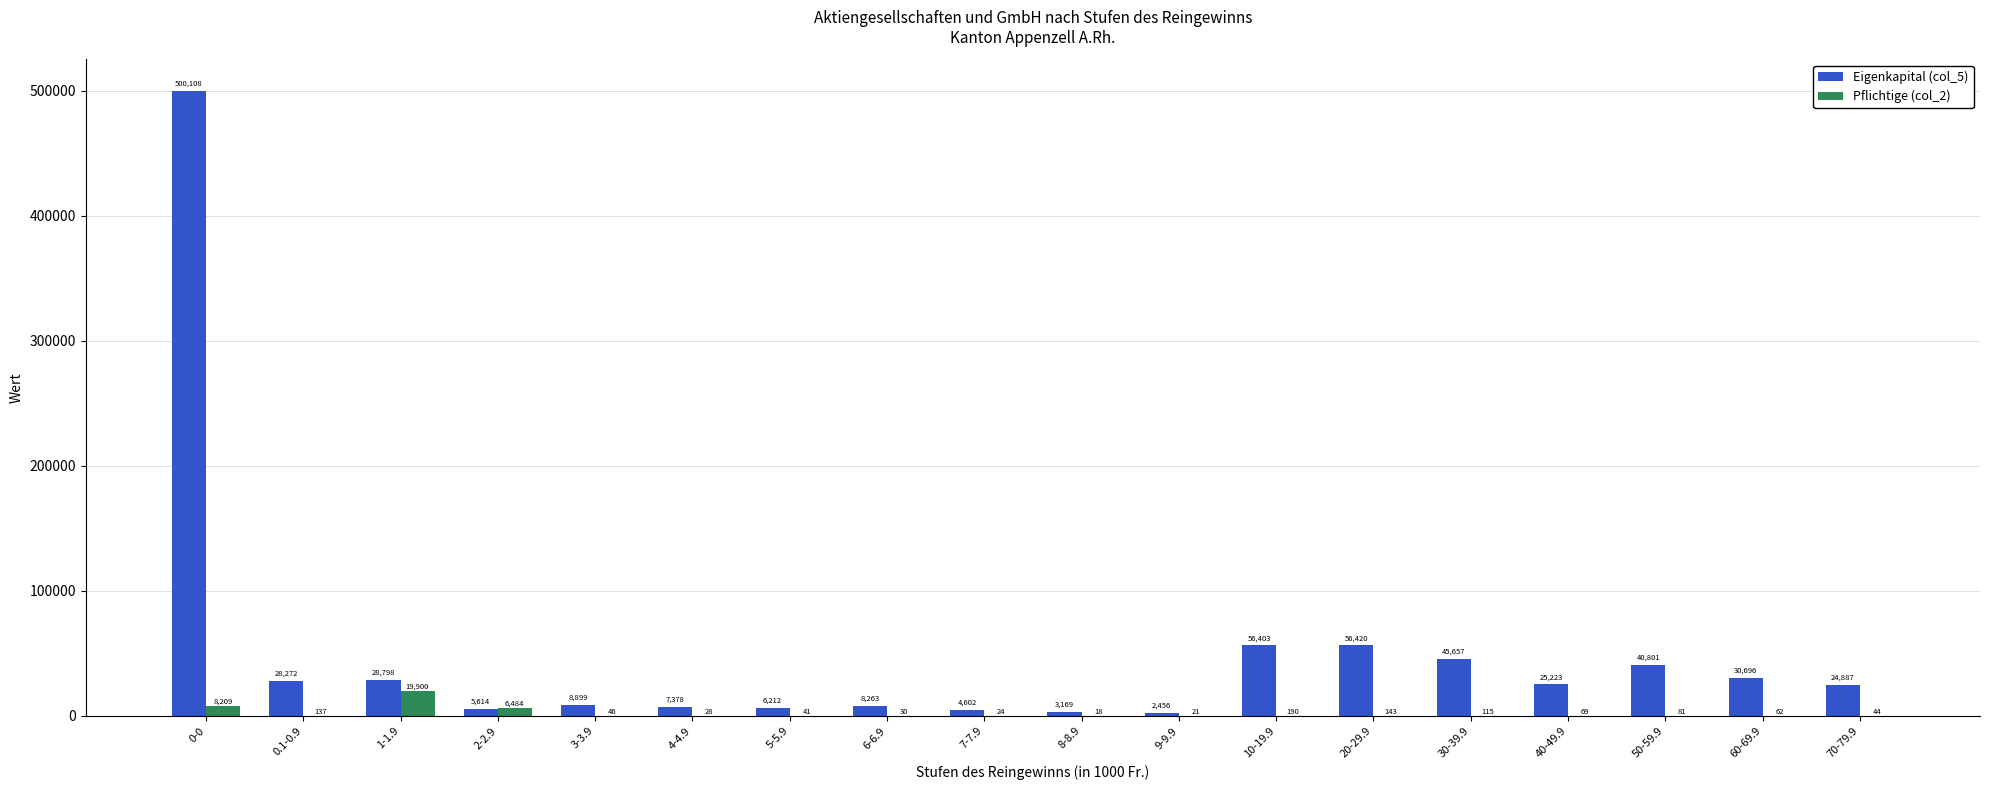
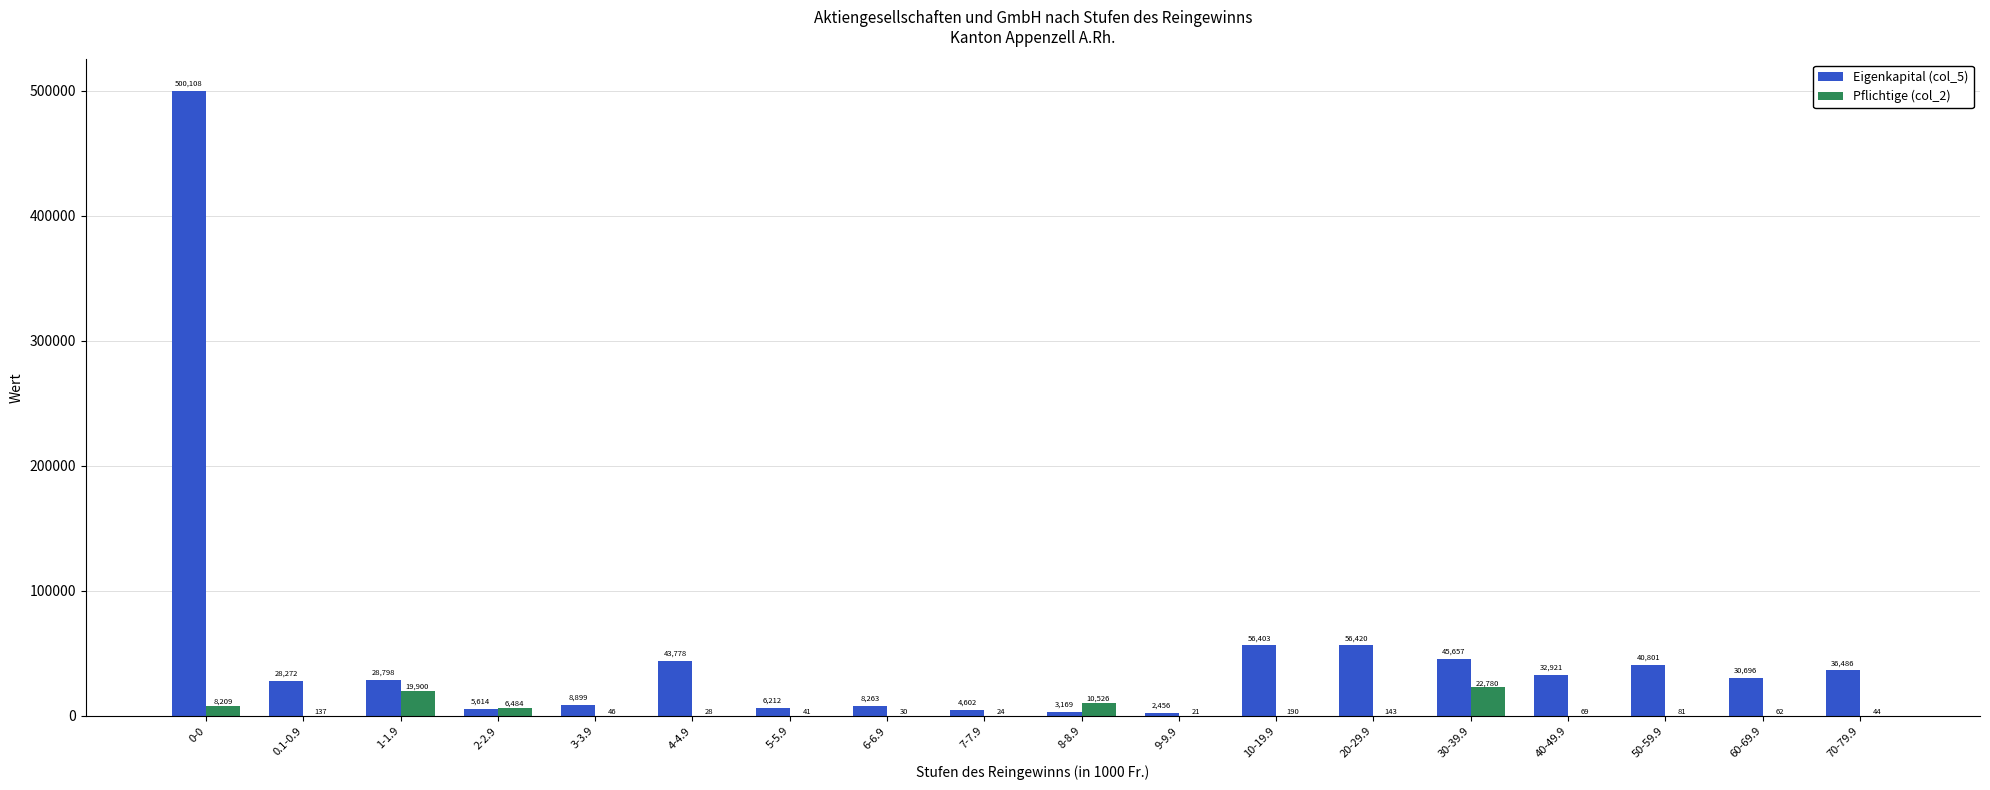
  {
    "Eigenkapital (col_5)": {
      "0-0": "500,108",
      "0.1-0.9": "28,272",
      "1-1.9": "28,798",
      "2-2.9": "5,614",
      "3-3.9": "8,899",
-     "4-4.9": "7,378",
+     "4-4.9": "43,778",
      "5-5.9": "6,212",
      "6-6.9": "8,263",
      "7-7.9": "4,602",
      "8-8.9": "3,169",
      "9-9.9": "2,456",
      "10-19.9": "56,403",
      "20-29.9": "56,420",
      "30-39.9": "45,657",
-     "40-49.9": "25,223",
+     "40-49.9": "32,921",
      "50-59.9": "40,801",
      "60-69.9": "30,696",
-     "70-79.9": "24,887"
+     "70-79.9": "36,486"
    },
    "Pflichtige (col_2)": {
      "0-0": "8,209",
      "0.1-0.9": "137",
      "1-1.9": "19,900",
      "2-2.9": "6,484",
      "3-3.9": "46",
      "4-4.9": "28",
      "5-5.9": "41",
      "6-6.9": "30",
      "7-7.9": "24",
-     "8-8.9": "18",
+     "8-8.9": "10,526",
      "9-9.9": "21",
      "10-19.9": "190",
      "20-29.9": "143",
-     "30-39.9": "115",
+     "30-39.9": "22,780",
      "40-49.9": "69",
      "50-59.9": "81",
      "60-69.9": "62",
      "70-79.9": "44"
    }
  }
